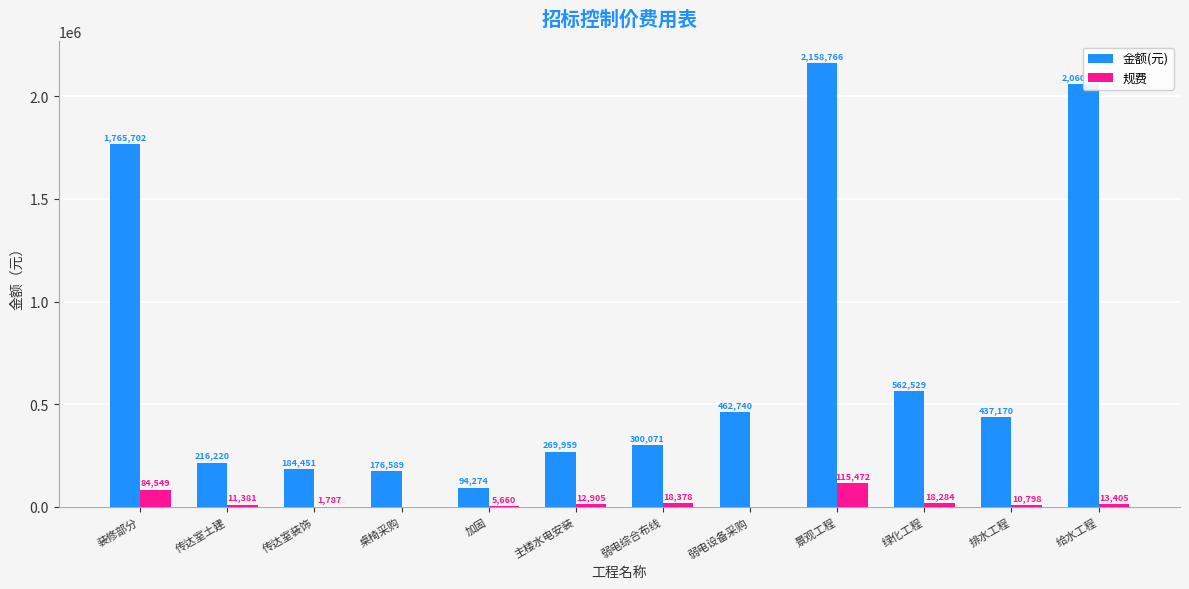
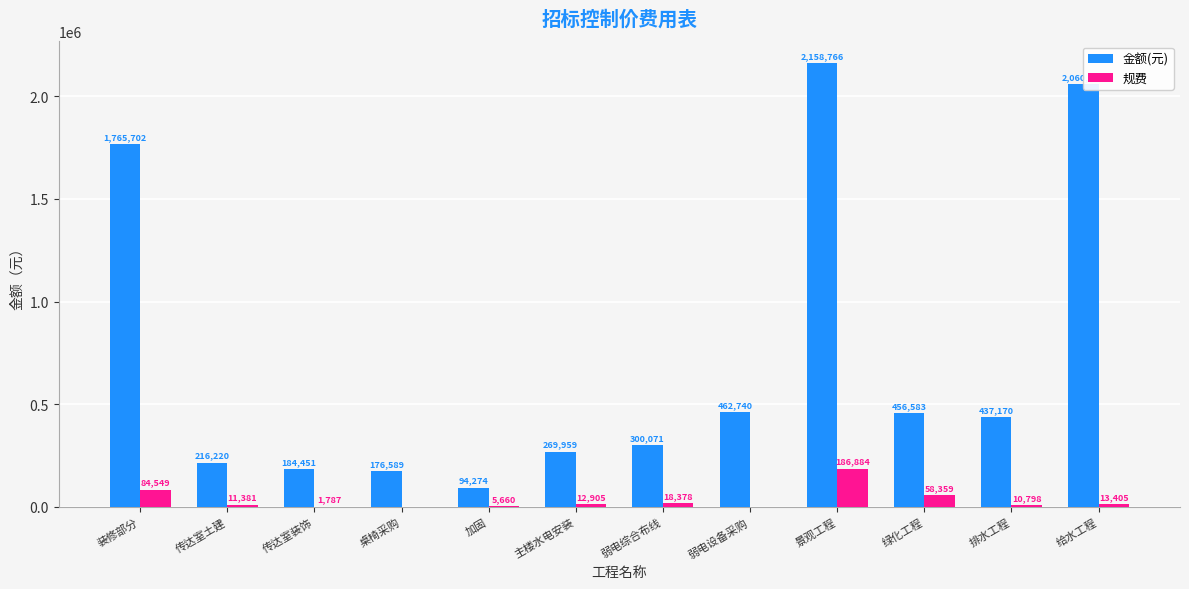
  {
    "金额(元)": {
      "装修部分": "1,765,702",
      "传达室土建": "216,220",
      "传达室装饰": "184,451",
      "桌椅采购": "176,589",
      "加固": "94,274",
      "主楼水电安装": "269,959",
      "弱电综合布线": "300,071",
      "弱电设备采购": "462,740",
      "景观工程": "2,158,766",
-     "绿化工程": "562,529",
+     "绿化工程": "456,583",
      "排水工程": "437,170"
    },
    "规费": {
      "装修部分": "84,549",
      "传达室土建": "11,381",
      "传达室装饰": "1,787",
      "加固": "5,660",
      "主楼水电安装": "12,905",
      "弱电综合布线": "18,378",
-     "景观工程": "115,472",
-     "绿化工程": "18,284",
+     "景观工程": "186,884",
+     "绿化工程": "58,359",
      "排水工程": "10,798",
      "给水工程": "13,405"
    }
  }
